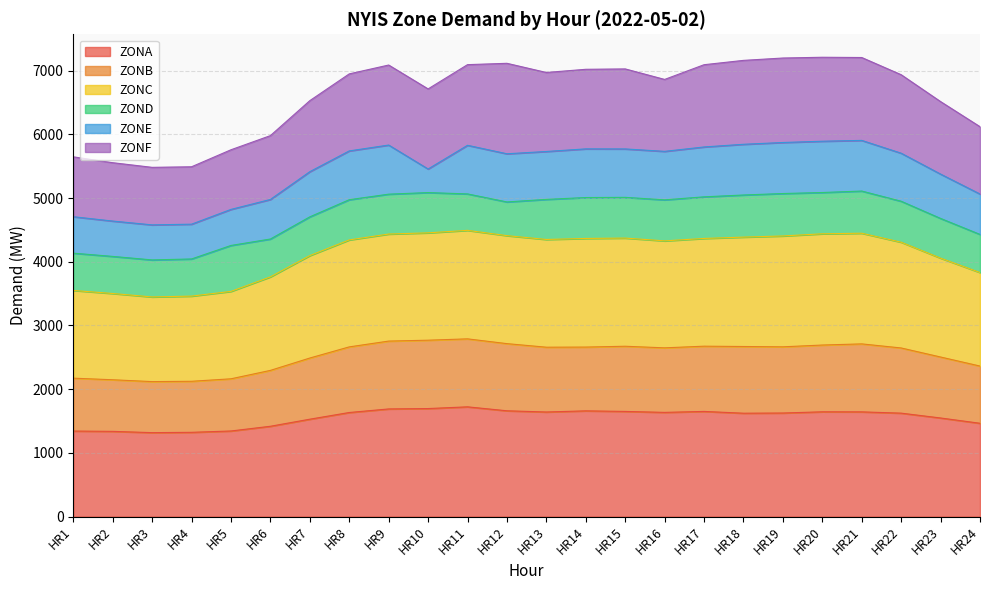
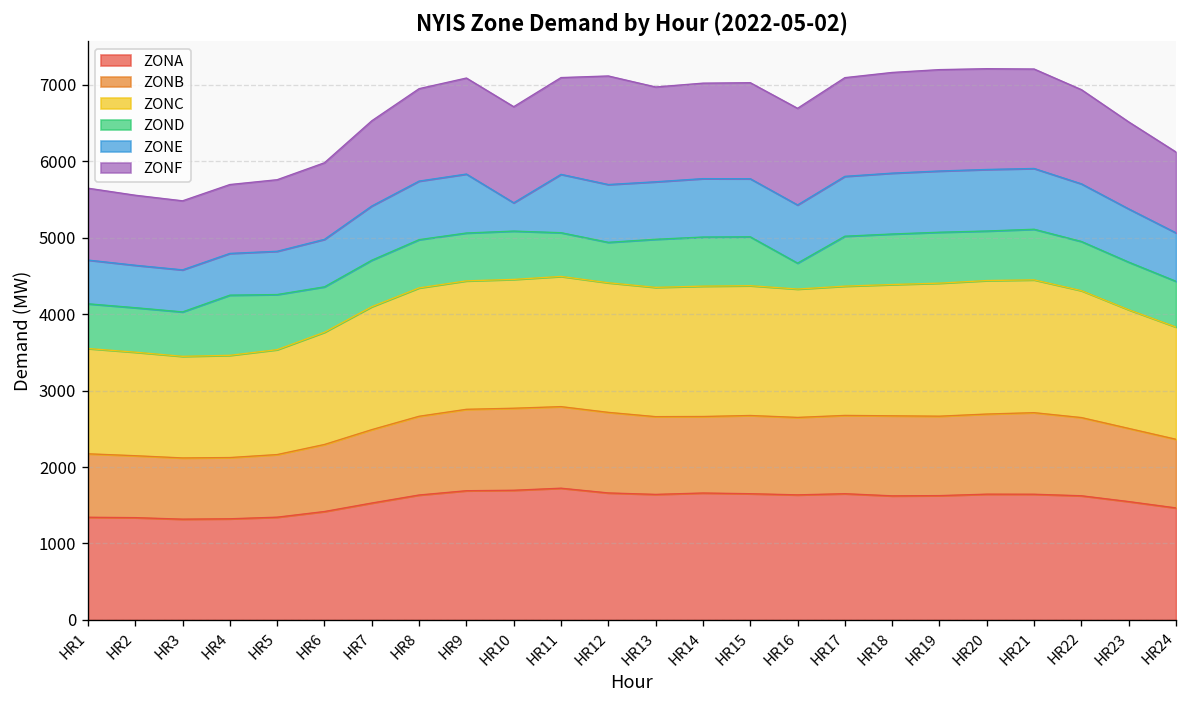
  {
    "ZONC": {
      "HR1": 1400,
      "HR2": 1400,
      "HR3": 1300,
      "HR4": 1300,
      "HR5": 1400,
      "HR6": 1500,
      "HR7": 1600,
      "HR8": 1700,
      "HR9": 1700,
      "HR10": 1700,
      "HR11": 1700,
      "HR12": 1700,
      "HR13": 1700,
      "HR14": 1700,
      "HR15": 1700,
      "HR16": 1700,
      "HR17": 1700,
      "HR18": 1700,
      "HR19": 1700,
      "HR20": 1700,
      "HR21": 1700,
      "HR22": 1700,
      "HR23": 1600,
      "HR24": 1500
    },
    "ZOND": {
      "HR1": 600,
      "HR2": 600,
      "HR3": 600,
-     "HR4": 600,
+     "HR4": 800,
      "HR5": 700,
      "HR6": 600,
      "HR7": 600,
      "HR8": 600,
      "HR9": 600,
      "HR10": 600,
      "HR11": 600,
      "HR12": 500,
      "HR13": 600,
      "HR14": 600,
      "HR15": 600,
-     "HR16": 600,
+     "HR16": 300,
      "HR17": 700,
      "HR18": 700,
      "HR19": 700,
      "HR20": 600,
      "HR21": 700,
      "HR22": 600,
      "HR23": 600,
      "HR24": 600
    },
    "ZONE": {
      "HR1": 600,
      "HR2": 600,
      "HR3": 600,
      "HR4": 500,
      "HR5": 600,
      "HR6": 600,
      "HR7": 700,
      "HR8": 800,
      "HR9": 800,
      "HR10": 400,
      "HR11": 800,
      "HR12": 800,
      "HR13": 800,
      "HR14": 800,
      "HR15": 800,
      "HR16": 800,
      "HR17": 800,
      "HR18": 800,
      "HR19": 800,
      "HR20": 800,
      "HR21": 800,
      "HR22": 800,
      "HR23": 700,
      "HR24": 600
    },
    "ZONF": {
      "HR1": 900,
      "HR2": 900,
      "HR3": 900,
      "HR4": 900,
      "HR5": 900,
      "HR6": 1000,
      "HR7": 1100,
      "HR8": 1200,
      "HR9": 1300,
      "HR10": 1300,
      "HR11": 1300,
      "HR12": 1400,
      "HR13": 1200,
      "HR14": 1200,
      "HR15": 1300,
-     "HR16": 1100,
+     "HR16": 1300,
      "HR17": 1300,
      "HR18": 1300,
      "HR19": 1300,
      "HR20": 1300,
      "HR21": 1300,
      "HR22": 1200,
      "HR23": 1100,
      "HR24": 1100
    }
  }
